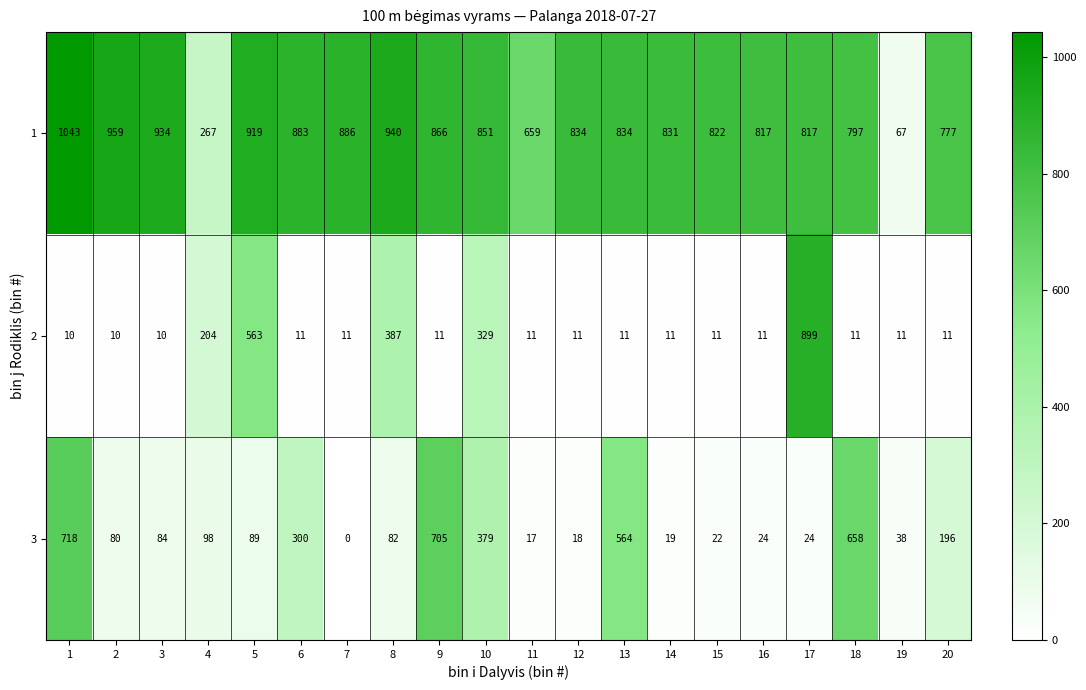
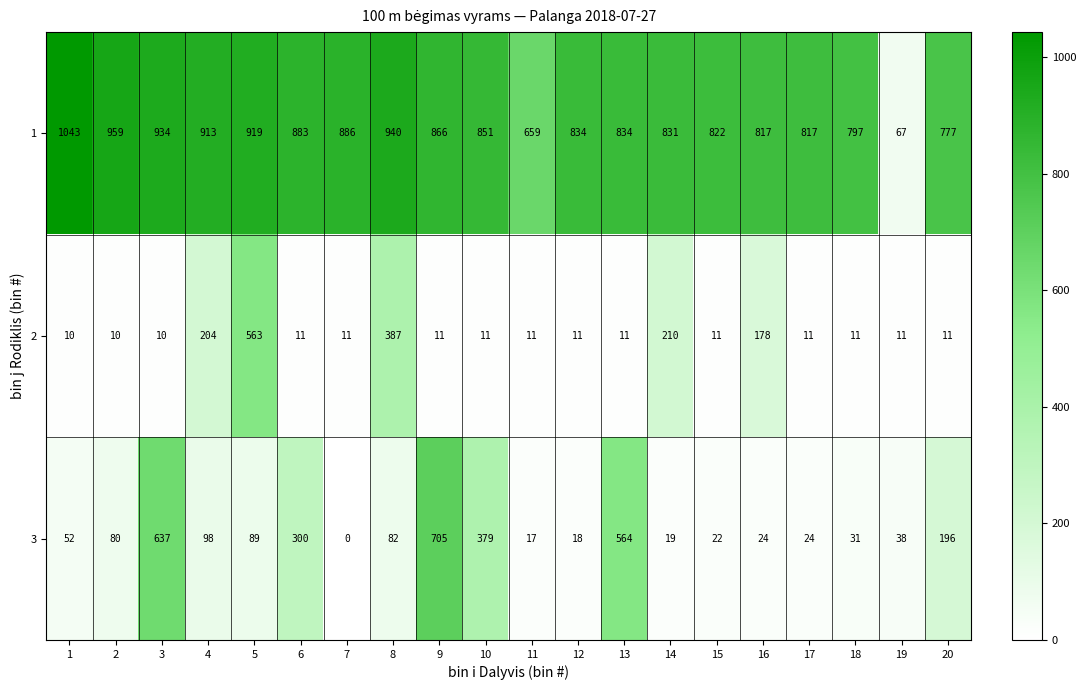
  {
    "1": {
      "1": 1043,
      "2": 959,
      "3": 934,
-     "4": 267,
+     "4": 913,
      "5": 919,
      "6": 883,
      "7": 886,
      "8": 940,
      "9": 866,
      "10": 851,
      "11": 659,
      "12": 834,
      "13": 834,
      "14": 831,
      "15": 822,
      "16": 817,
      "17": 817,
      "18": 797,
      "19": 67,
      "20": 777
    },
    "2": {
      "1": 10,
      "2": 10,
      "3": 10,
      "4": 204,
      "5": 563,
      "6": 11,
      "7": 11,
      "8": 387,
      "9": 11,
-     "10": 329,
+     "10": 11,
      "11": 11,
      "12": 11,
      "13": 11,
-     "14": 11,
+     "14": 210,
      "15": 11,
-     "16": 11,
-     "17": 899,
+     "16": 178,
+     "17": 11,
      "18": 11,
      "19": 11,
      "20": 11
    },
    "3": {
-     "1": 718,
+     "1": 52,
      "2": 80,
-     "3": 84,
+     "3": 637,
      "4": 98,
      "5": 89,
      "6": 300,
      "7": 0,
      "8": 82,
      "9": 705,
      "10": 379,
      "11": 17,
      "12": 18,
      "13": 564,
      "14": 19,
      "15": 22,
      "16": 24,
      "17": 24,
-     "18": 658,
+     "18": 31,
      "19": 38,
      "20": 196
    }
  }
